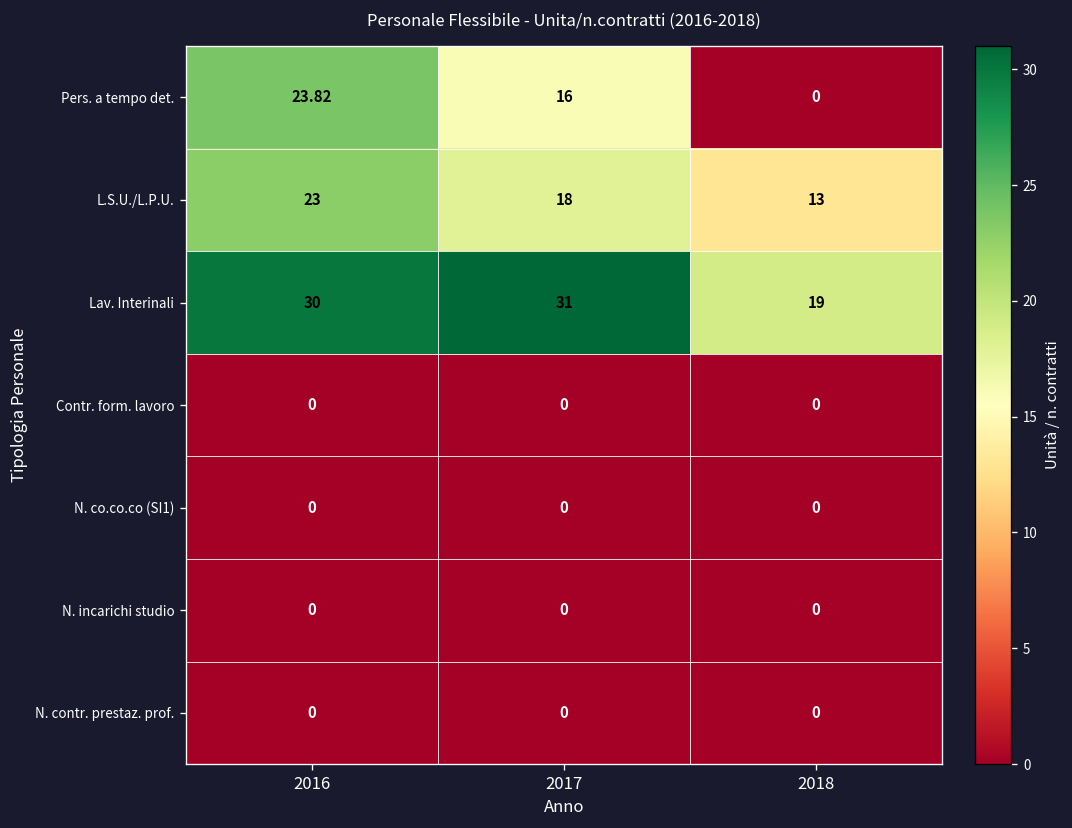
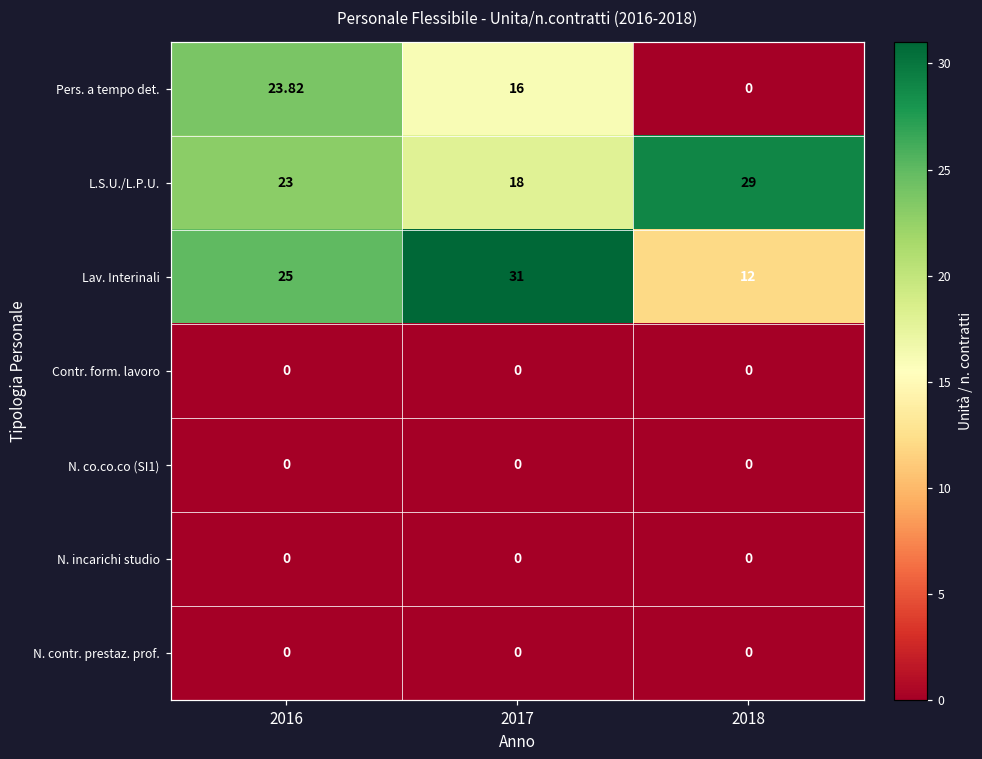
  {
    "Pers. a tempo det.": {
      "2016": 23.82,
      "2017": 16,
      "2018": 0
    },
    "L.S.U./L.P.U.": {
      "2016": 23,
      "2017": 18,
-     "2018": 13
+     "2018": 29
    },
    "Lav. Interinali": {
-     "2016": 30,
+     "2016": 25,
      "2017": 31,
-     "2018": 19
+     "2018": 12
    },
    "Contr. form. lavoro": {
      "2016": 0,
      "2017": 0,
      "2018": 0
    },
    "N. co.co.co (SI1)": {
      "2016": 0,
      "2017": 0,
      "2018": 0
    },
    "N. incarichi studio": {
      "2016": 0,
      "2017": 0,
      "2018": 0
    },
    "N. contr. prestaz. prof.": {
      "2016": 0,
      "2017": 0,
      "2018": 0
    }
  }
